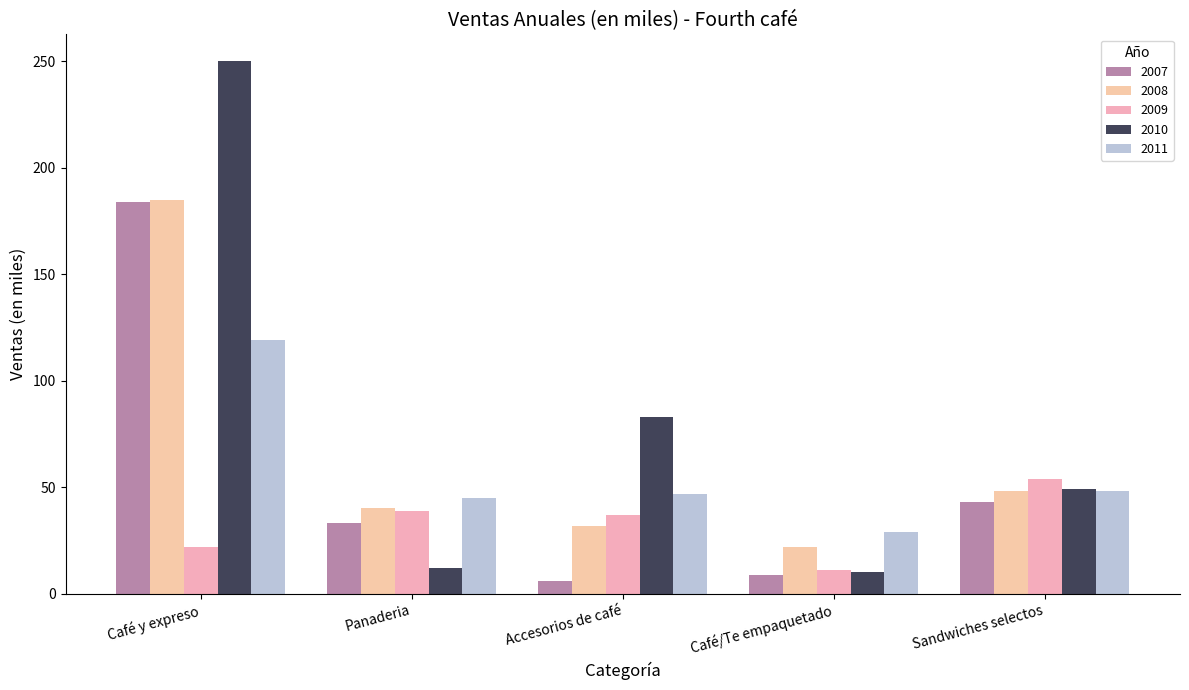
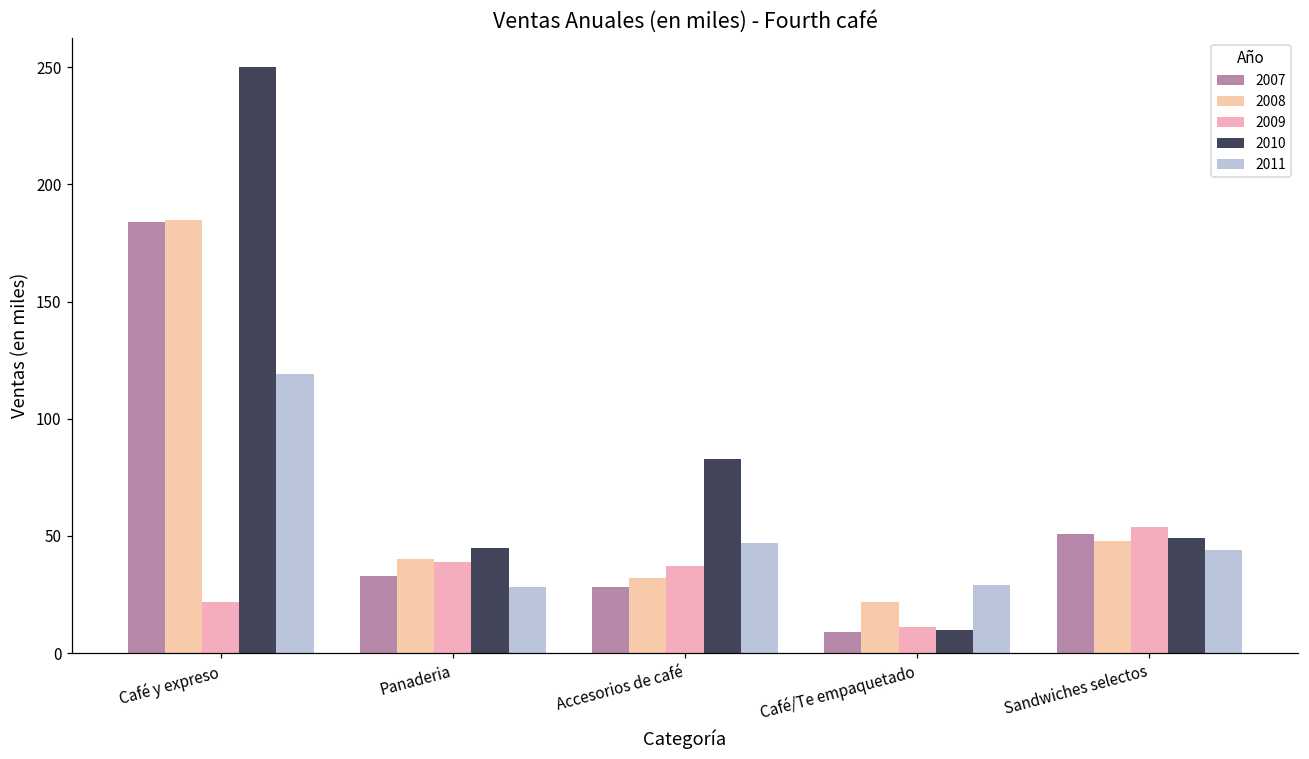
  {
    "2007": {
      "Café y expreso": 184,
      "Panaderia": 33,
-     "Accesorios de café": 6,
+     "Accesorios de café": 28,
      "Café/Te empaquetado": 9,
-     "Sandwiches selectos": 43
+     "Sandwiches selectos": 51
    },
    "2010": {
      "Café y expreso": 250,
-     "Panaderia": 12,
+     "Panaderia": 45,
      "Accesorios de café": 83,
      "Café/Te empaquetado": 10,
      "Sandwiches selectos": 49
    },
    "2011": {
      "Café y expreso": 119,
-     "Panaderia": 45,
+     "Panaderia": 28,
      "Accesorios de café": 47,
      "Café/Te empaquetado": 29,
-     "Sandwiches selectos": 48
+     "Sandwiches selectos": 44
    }
  }
